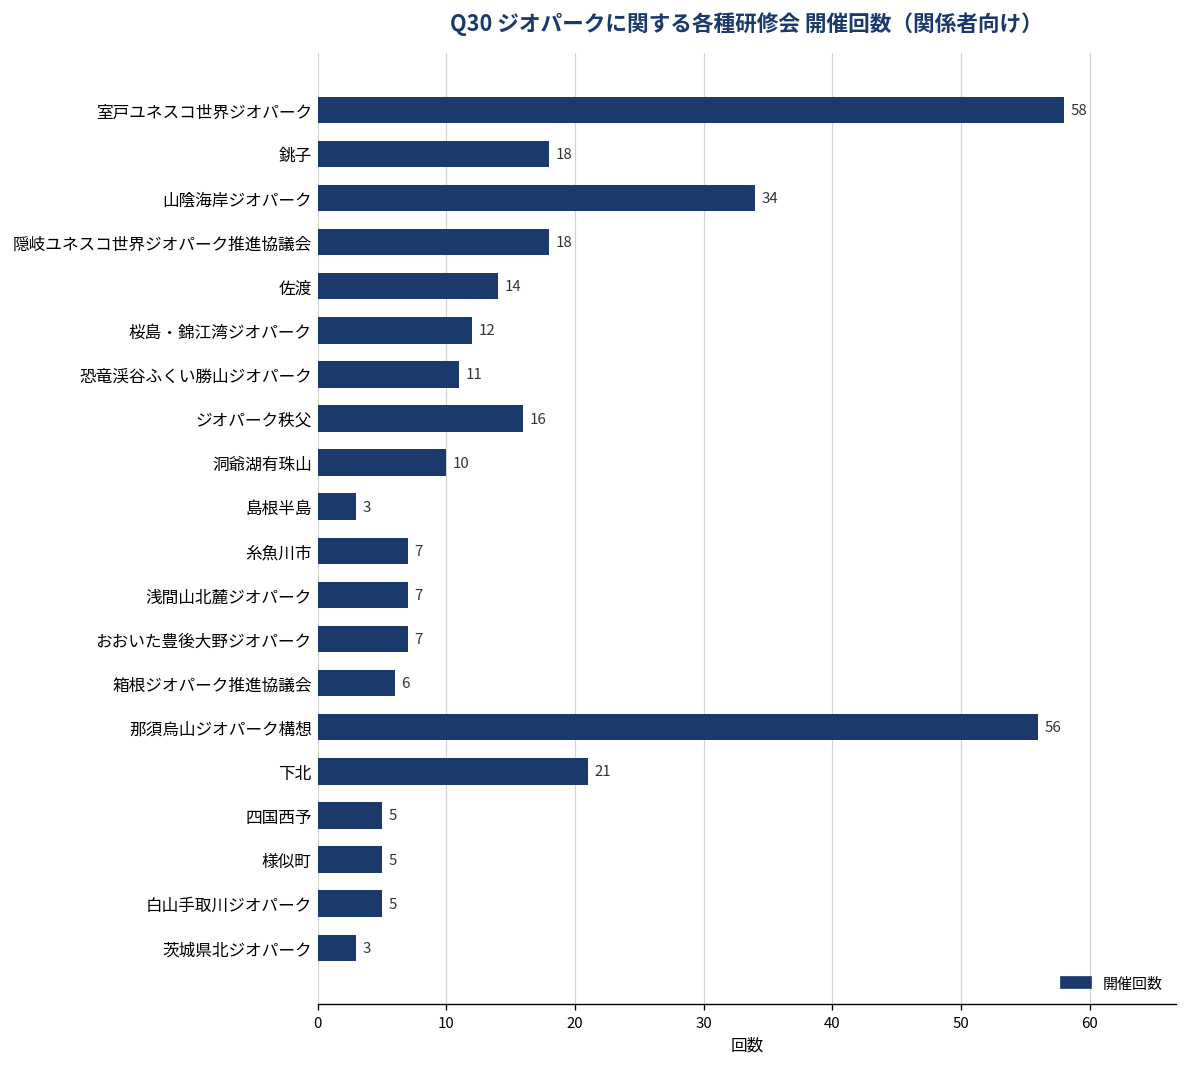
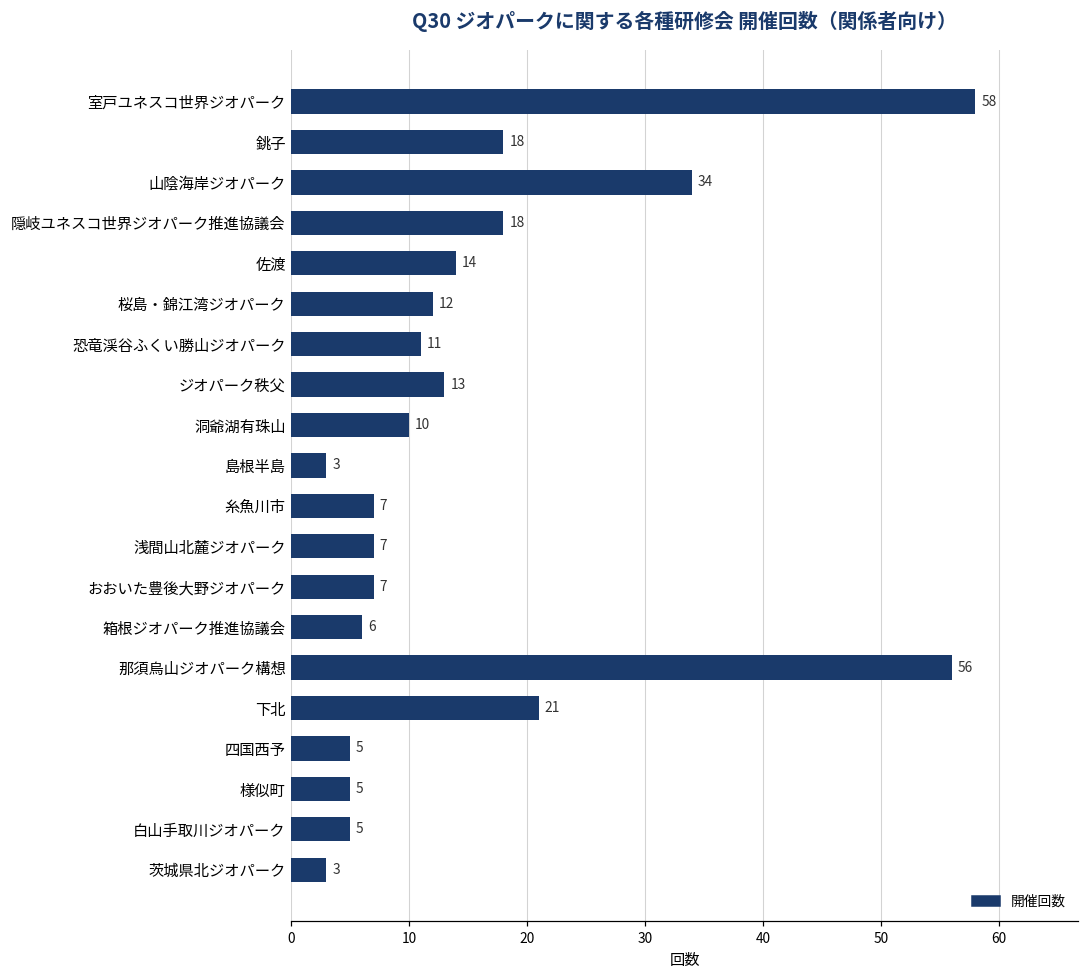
  {
    "室戸ユネスコ世界ジオパーク": 58,
    "銚子": 18,
    "山陰海岸ジオパーク": 34,
    "隠岐ユネスコ世界ジオパーク推進協議会": 18,
    "佐渡": 14,
    "桜島・錦江湾ジオパーク": 12,
    "恐竜渓谷ふくい勝山ジオパーク": 11,
-   "ジオパーク秩父": 16,
+   "ジオパーク秩父": 13,
    "洞爺湖有珠山": 10,
    "島根半島": 3,
    "糸魚川市": 7,
    "浅間山北麓ジオパーク": 7,
    "おおいた豊後大野ジオパーク": 7,
    "箱根ジオパーク推進協議会": 6,
    "那須烏山ジオパーク構想": 56,
    "下北": 21,
    "四国西予": 5,
    "様似町": 5,
    "白山手取川ジオパーク": 5,
    "茨城県北ジオパーク": 3
  }
